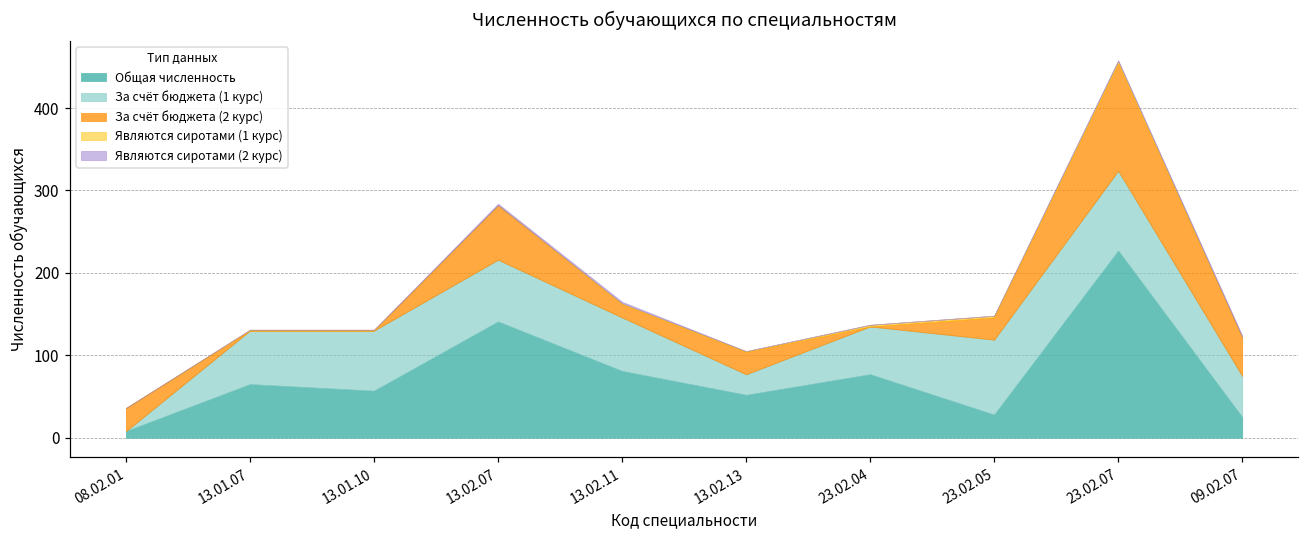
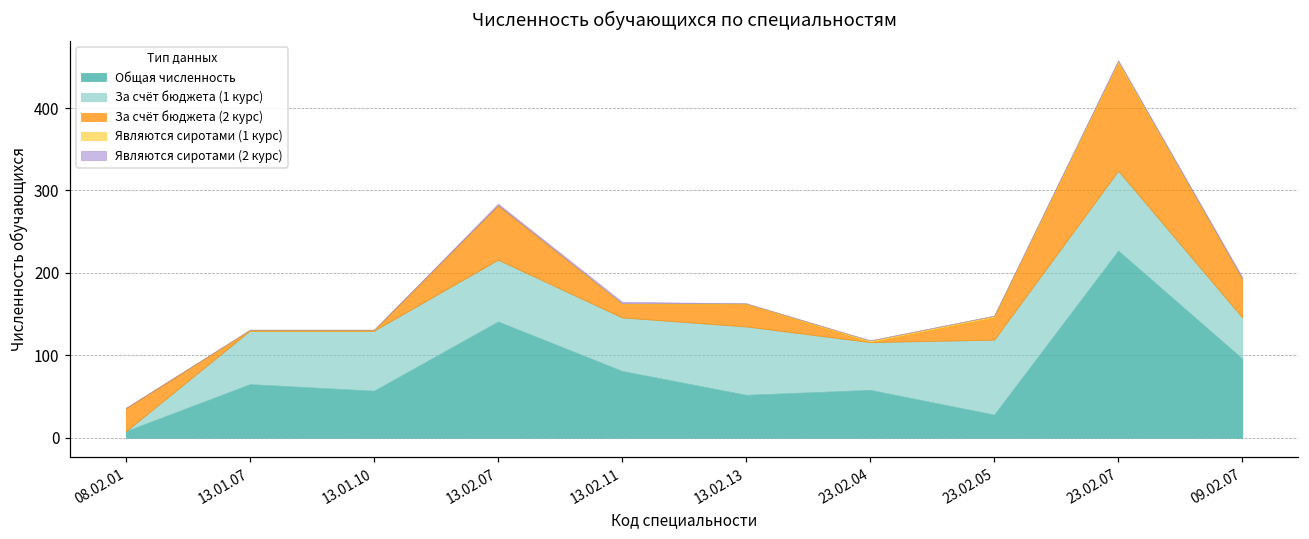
  {
    "Общая численность": {
      "13.01.07": 70,
      "13.01.10": 60,
      "13.02.07": 140,
      "13.02.11": 80,
      "13.02.13": 50,
-     "23.02.04": 80,
+     "23.02.04": 60,
      "23.02.05": 30,
      "23.02.07": 230,
-     "09.02.07": 30
+     "09.02.07": 100
    },
    "За счёт бюджета (1 курс)": {
      "13.02.07": 80,
      "13.02.11": 70,
-     "13.02.13": 30,
+     "13.02.13": 80,
      "23.02.05": 90,
      "23.02.07": 100,
      "09.02.07": 50
    }
  }
